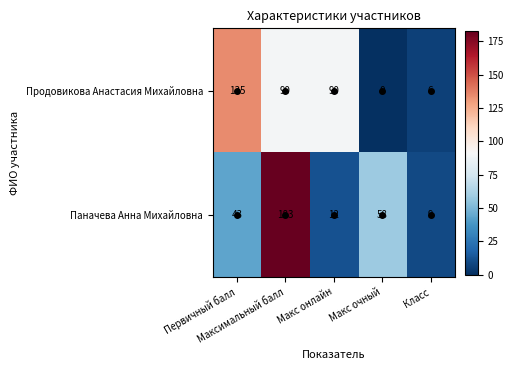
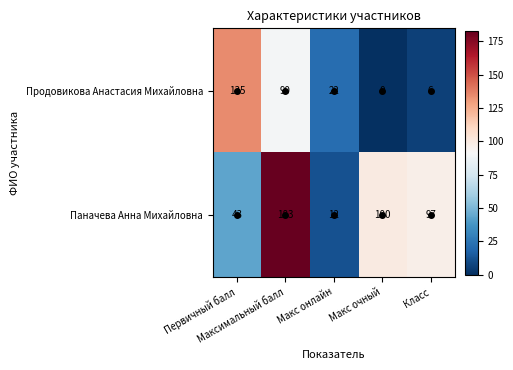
  {
    "Продовикова Анастасия Михайловна": {
-     "Макс онлайн": 90
+     "Макс онлайн": 22
    },
    "Паначева Анна Михайловна": {
-     "Макс очный": 58,
-     "Класс": 9
+     "Макс очный": 100,
+     "Класс": 97
    }
  }
